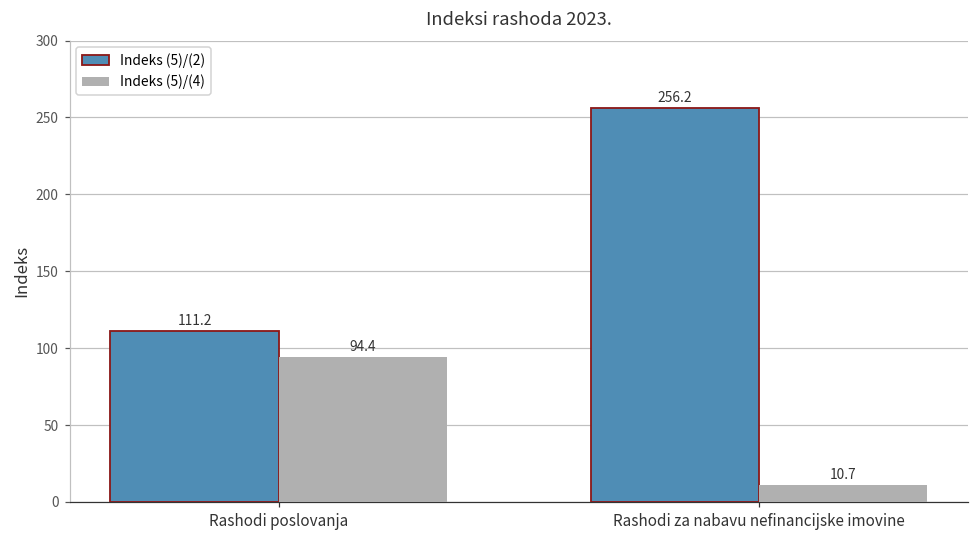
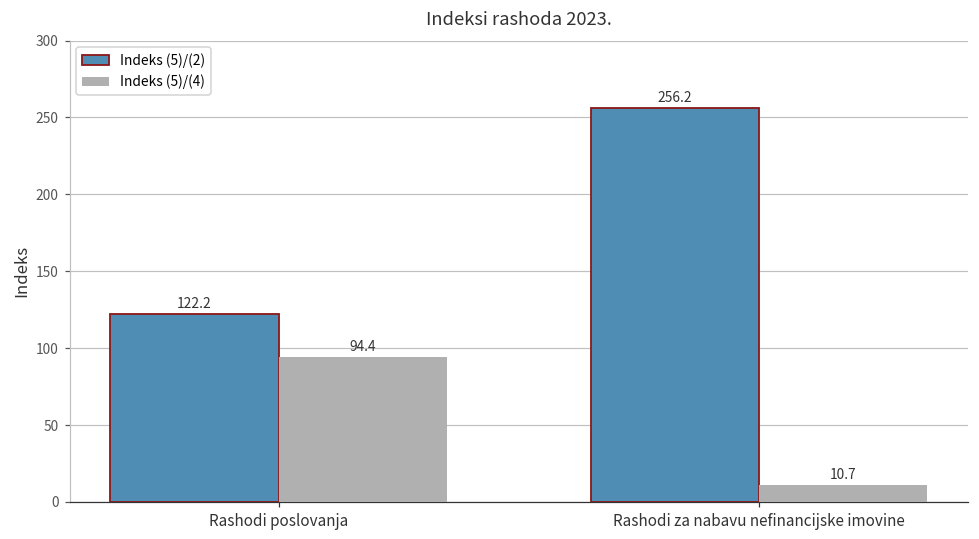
  {
    "Indeks (5)/(2)": {
-     "Rashodi poslovanja": 111.2,
+     "Rashodi poslovanja": 122.2,
      "Rashodi za nabavu nefinancijske imovine": 256.2
    },
    "Indeks (5)/(4)": {
      "Rashodi poslovanja": 94.4,
      "Rashodi za nabavu nefinancijske imovine": 10.7
    }
  }
